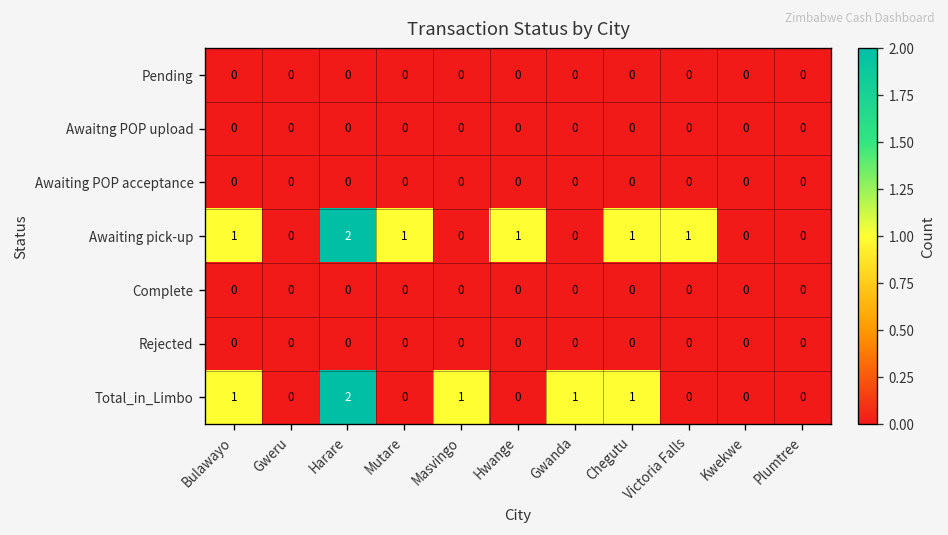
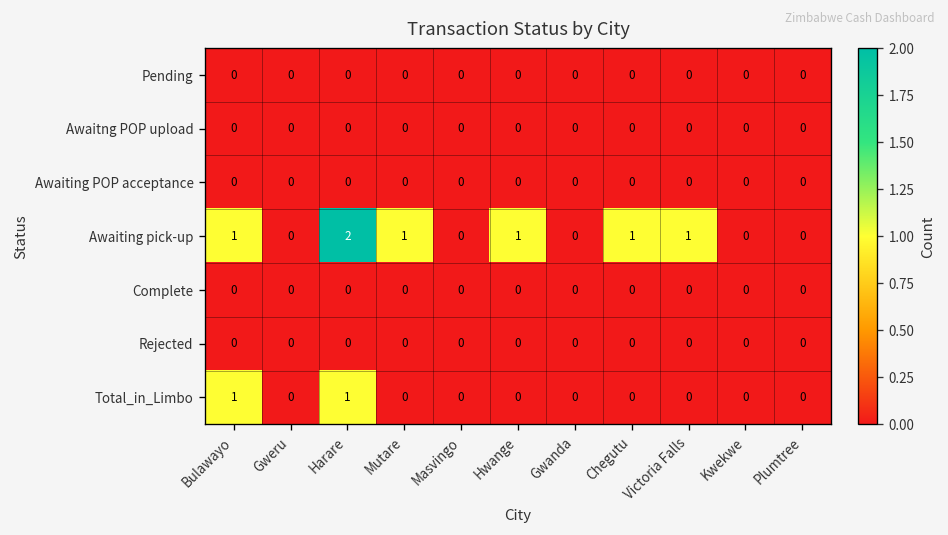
  {
    "Pending": {
      "Bulawayo": 0,
      "Gweru": 0,
      "Harare": 0,
      "Mutare": 0,
      "Masvingo": 0,
      "Hwange": 0,
      "Gwanda": 0,
      "Chegutu": 0,
      "Victoria Falls": 0,
      "Kwekwe": 0,
      "Plumtree": 0
    },
    "Awaitng POP upload": {
      "Bulawayo": 0,
      "Gweru": 0,
      "Harare": 0,
      "Mutare": 0,
      "Masvingo": 0,
      "Hwange": 0,
      "Gwanda": 0,
      "Chegutu": 0,
      "Victoria Falls": 0,
      "Kwekwe": 0,
      "Plumtree": 0
    },
    "Awaiting POP acceptance": {
      "Bulawayo": 0,
      "Gweru": 0,
      "Harare": 0,
      "Mutare": 0,
      "Masvingo": 0,
      "Hwange": 0,
      "Gwanda": 0,
      "Chegutu": 0,
      "Victoria Falls": 0,
      "Kwekwe": 0,
      "Plumtree": 0
    },
    "Awaiting pick-up": {
      "Bulawayo": 1,
      "Gweru": 0,
      "Harare": 2,
      "Mutare": 1,
      "Masvingo": 0,
      "Hwange": 1,
      "Gwanda": 0,
      "Chegutu": 1,
      "Victoria Falls": 1,
      "Kwekwe": 0,
      "Plumtree": 0
    },
    "Complete": {
      "Bulawayo": 0,
      "Gweru": 0,
      "Harare": 0,
      "Mutare": 0,
      "Masvingo": 0,
      "Hwange": 0,
      "Gwanda": 0,
      "Chegutu": 0,
      "Victoria Falls": 0,
      "Kwekwe": 0,
      "Plumtree": 0
    },
    "Rejected": {
      "Bulawayo": 0,
      "Gweru": 0,
      "Harare": 0,
      "Mutare": 0,
      "Masvingo": 0,
      "Hwange": 0,
      "Gwanda": 0,
      "Chegutu": 0,
      "Victoria Falls": 0,
      "Kwekwe": 0,
      "Plumtree": 0
    },
    "Total_in_Limbo": {
      "Bulawayo": 1,
      "Gweru": 0,
-     "Harare": 2,
+     "Harare": 1,
      "Mutare": 0,
-     "Masvingo": 1,
+     "Masvingo": 0,
      "Hwange": 0,
-     "Gwanda": 1,
-     "Chegutu": 1,
+     "Gwanda": 0,
+     "Chegutu": 0,
      "Victoria Falls": 0,
      "Kwekwe": 0,
      "Plumtree": 0
    }
  }
